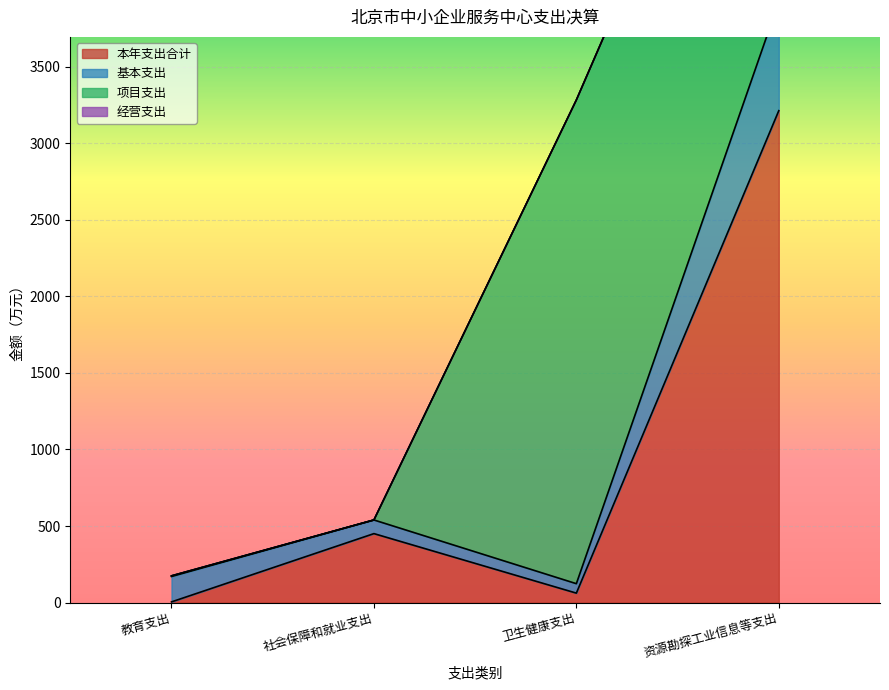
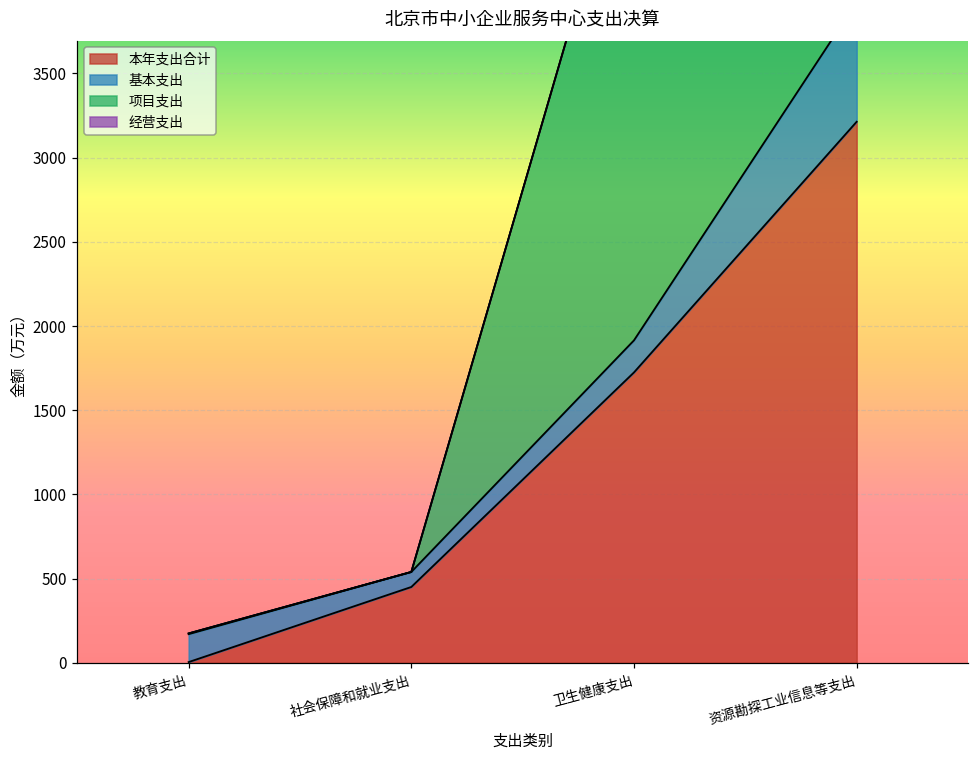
  {
    "本年支出合计": {
      "教育支出": 0,
      "社会保障和就业支出": 450,
-     "卫生健康支出": 60,
+     "卫生健康支出": 1720,
      "资源勘探工业信息等支出": 3210
    },
    "基本支出": {
-     "卫生健康支出": 60
+     "卫生健康支出": 190
    }
  }
